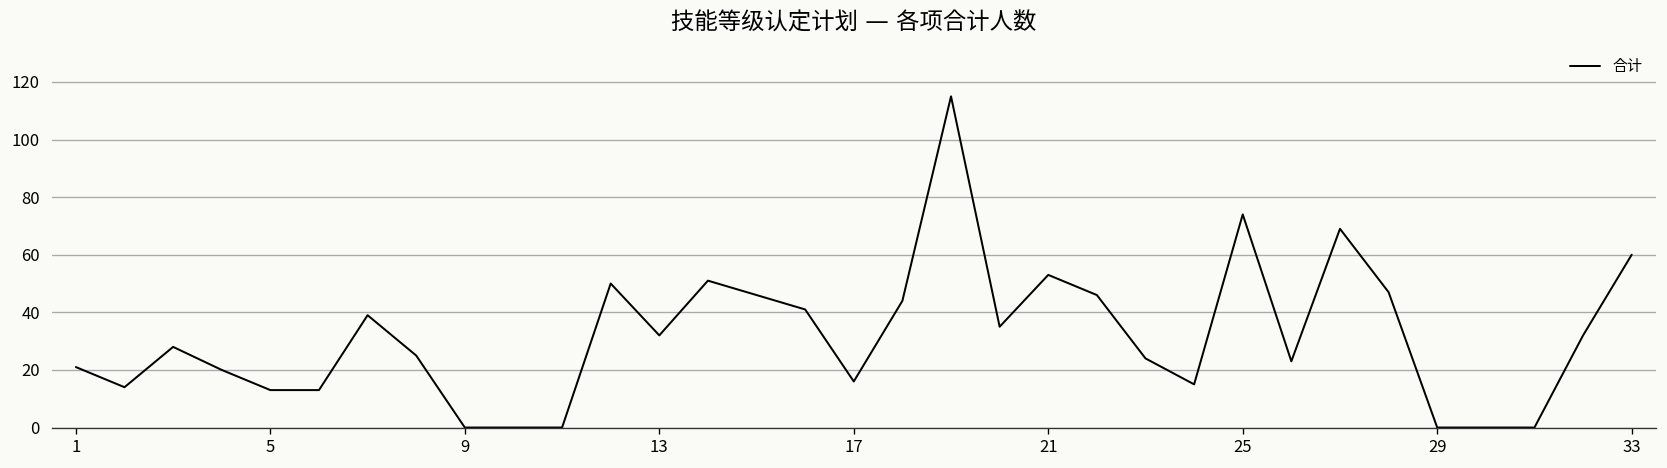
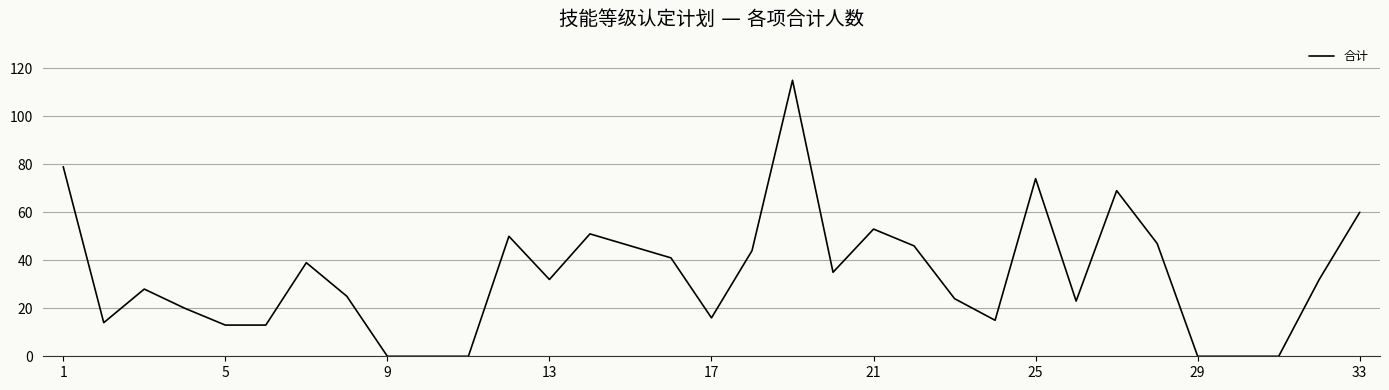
  {
-   "1": 21,
+   "1": 79,
    "5": 13,
    "9": 0,
    "13": 32,
    "17": 16,
    "21": 53,
    "25": 74,
    "29": 0,
    "33": 60
  }
